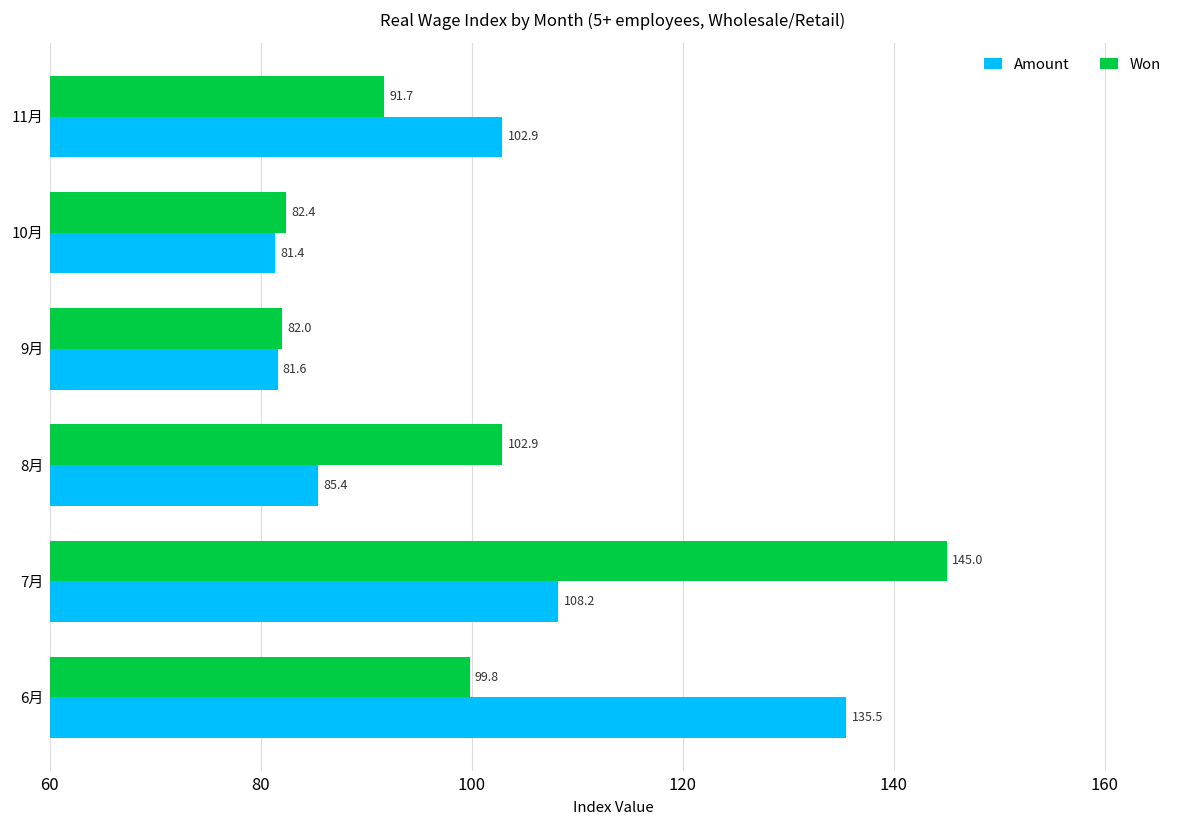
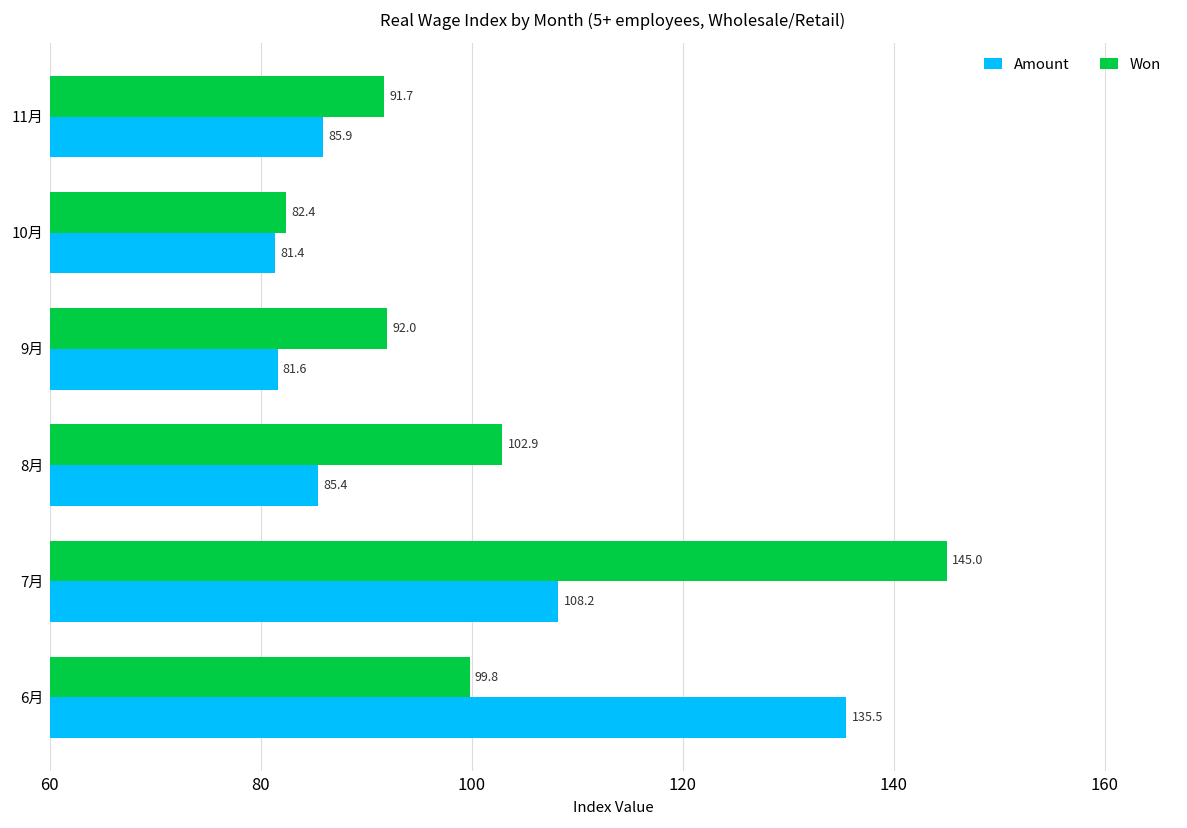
  {
    "Amount": {
-     "11月": 102.9,
+     "11月": 85.9,
      "10月": 81.4,
      "9月": 81.6,
      "8月": 85.4,
      "7月": 108.2,
      "6月": 135.5
    },
    "Won": {
      "11月": 91.7,
      "10月": 82.4,
-     "9月": 82.0,
+     "9月": 92.0,
      "8月": 102.9,
      "7月": 145.0,
      "6月": 99.8
    }
  }
